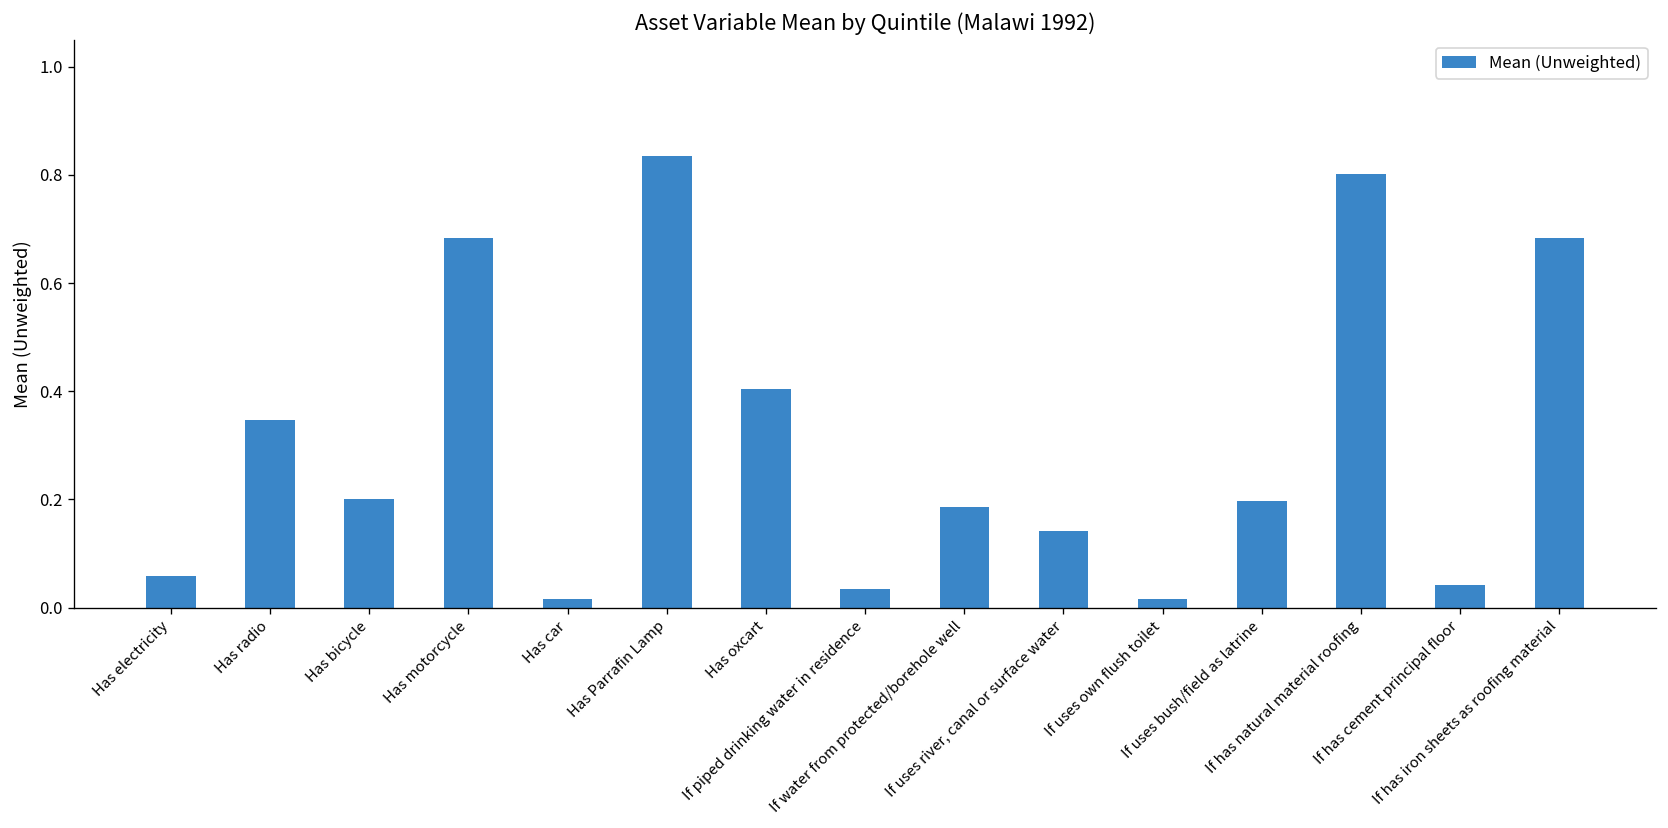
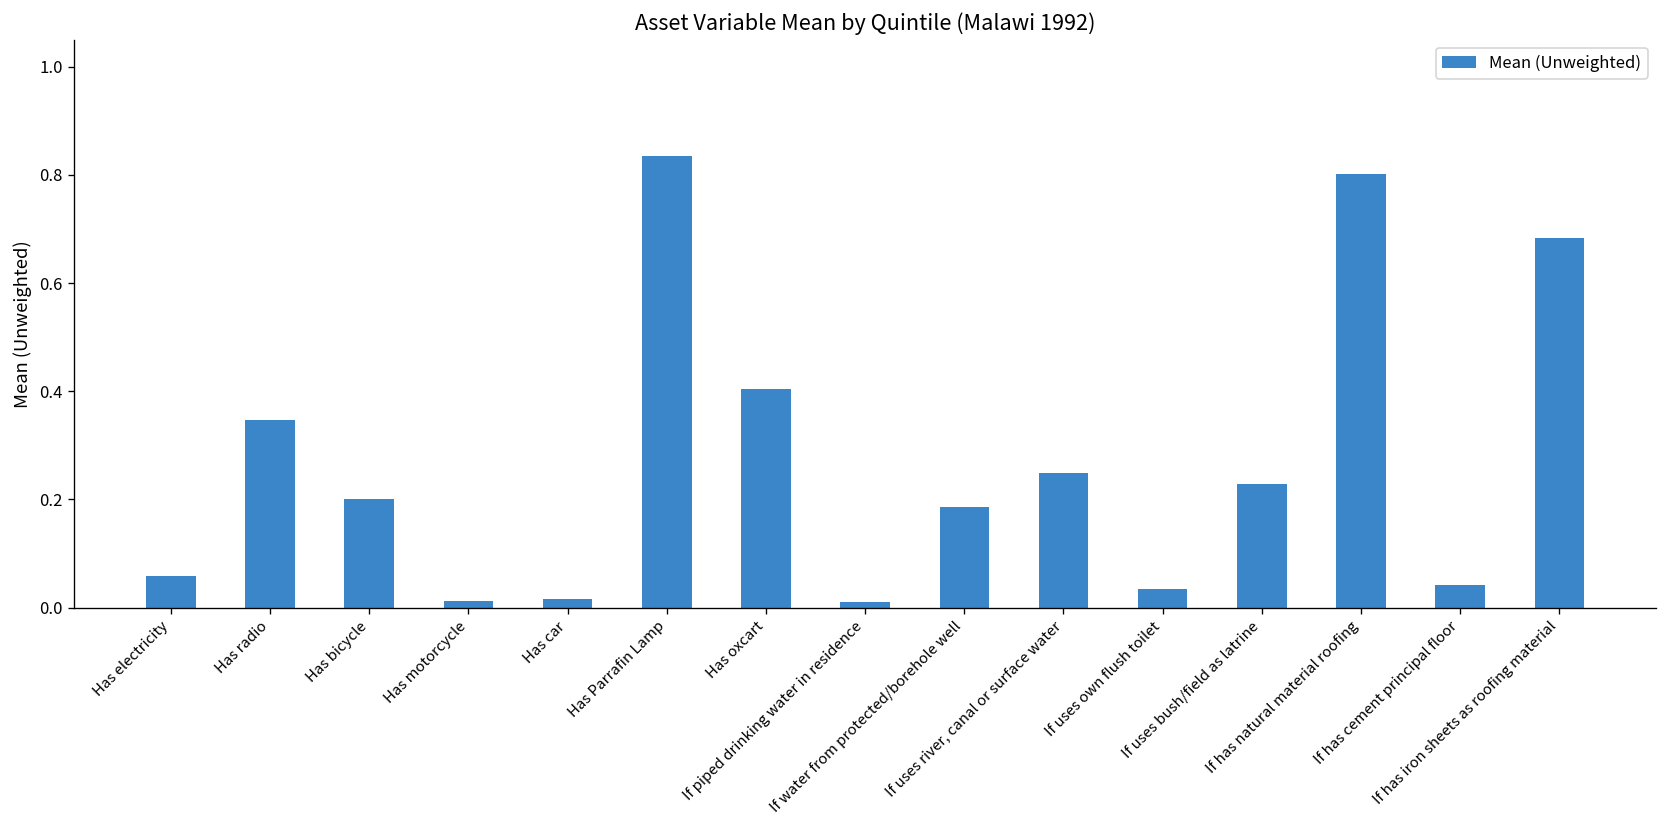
  {
    "Has electricity": 0.06,
    "Has radio": 0.35,
    "Has bicycle": 0.20,
-   "Has motorcycle": 0.68,
+   "Has motorcycle": 0.01,
    "Has car": 0.02,
    "Has Parrafin Lamp": 0.84,
    "Has oxcart": 0.40,
-   "If piped drinking water in residence": 0.03,
+   "If piped drinking water in residence": 0.01,
    "If water from protected/borehole well": 0.19,
-   "If uses river, canal or surface water": 0.14,
-   "If uses own flush toilet": 0.02,
-   "If uses bush/field as latrine": 0.20,
+   "If uses river, canal or surface water": 0.25,
+   "If uses own flush toilet": 0.03,
+   "If uses bush/field as latrine": 0.23,
    "If has natural material roofing": 0.80,
    "If has cement principal floor": 0.04,
    "If has iron sheets as roofing material": 0.68
  }
